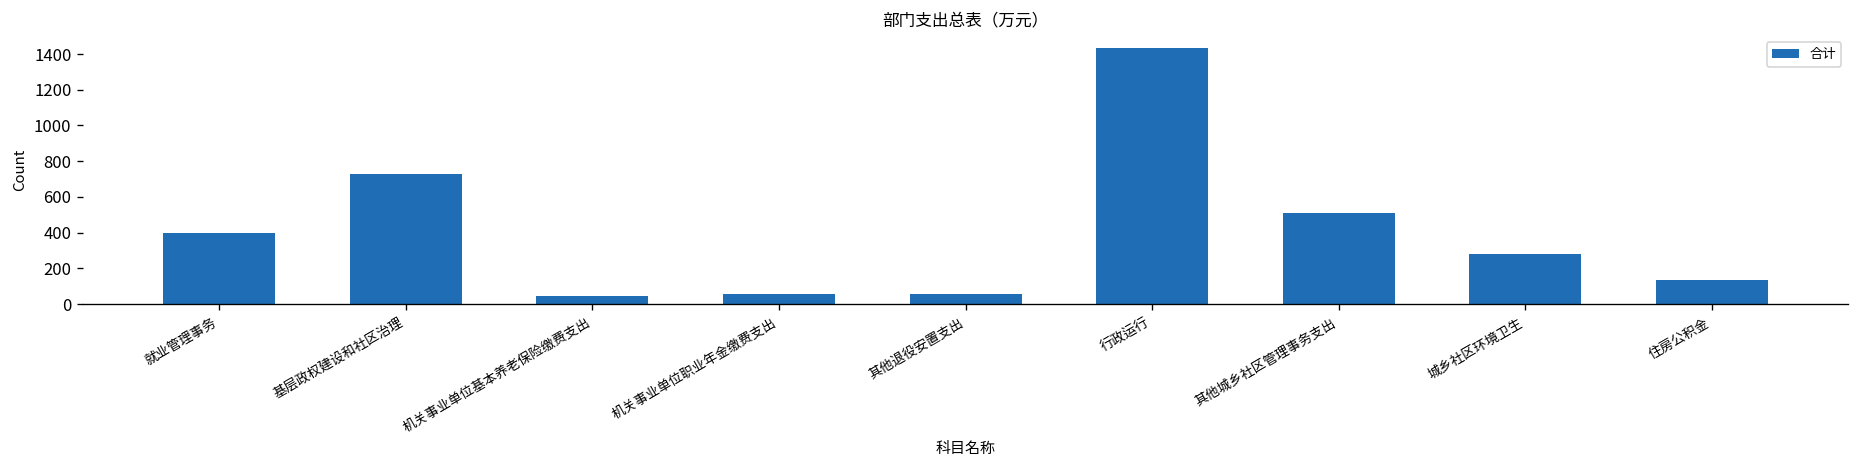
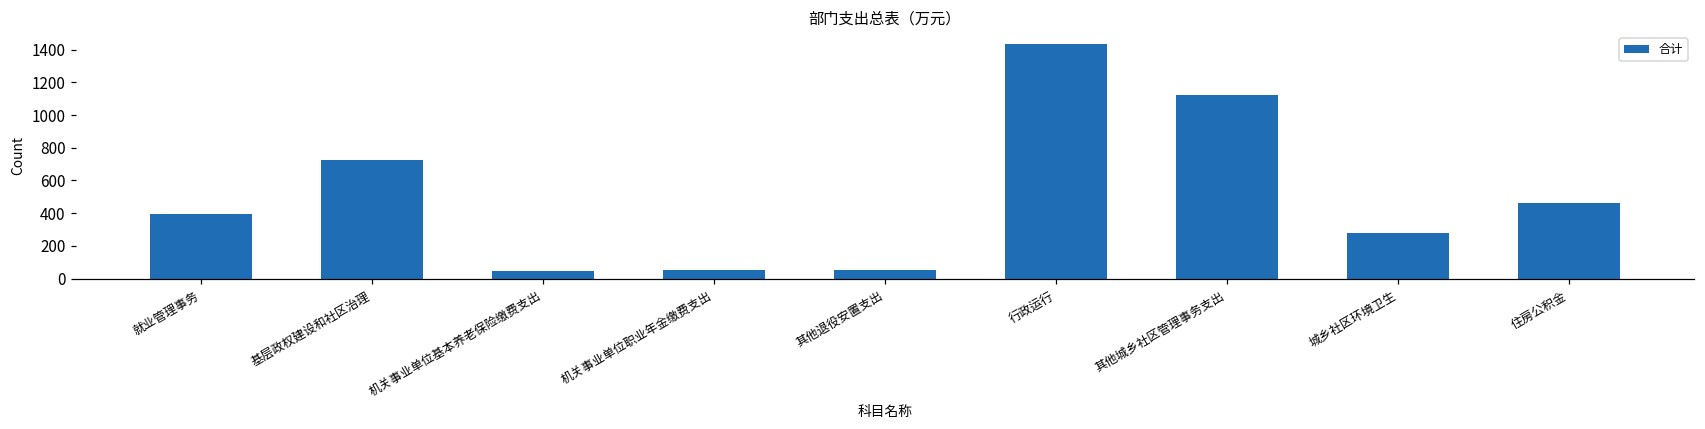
  {
    "就业管理事务": 400,
    "基层政权建设和社区治理": 730,
    "机关事业单位基本养老保险缴费支出": 50,
    "机关事业单位职业年金缴费支出": 50,
    "其他退役安置支出": 50,
    "行政运行": 1430,
-   "其他城乡社区管理事务支出": 510,
+   "其他城乡社区管理事务支出": 1120,
    "城乡社区环境卫生": 280,
-   "住房公积金": 130
+   "住房公积金": 470
  }
